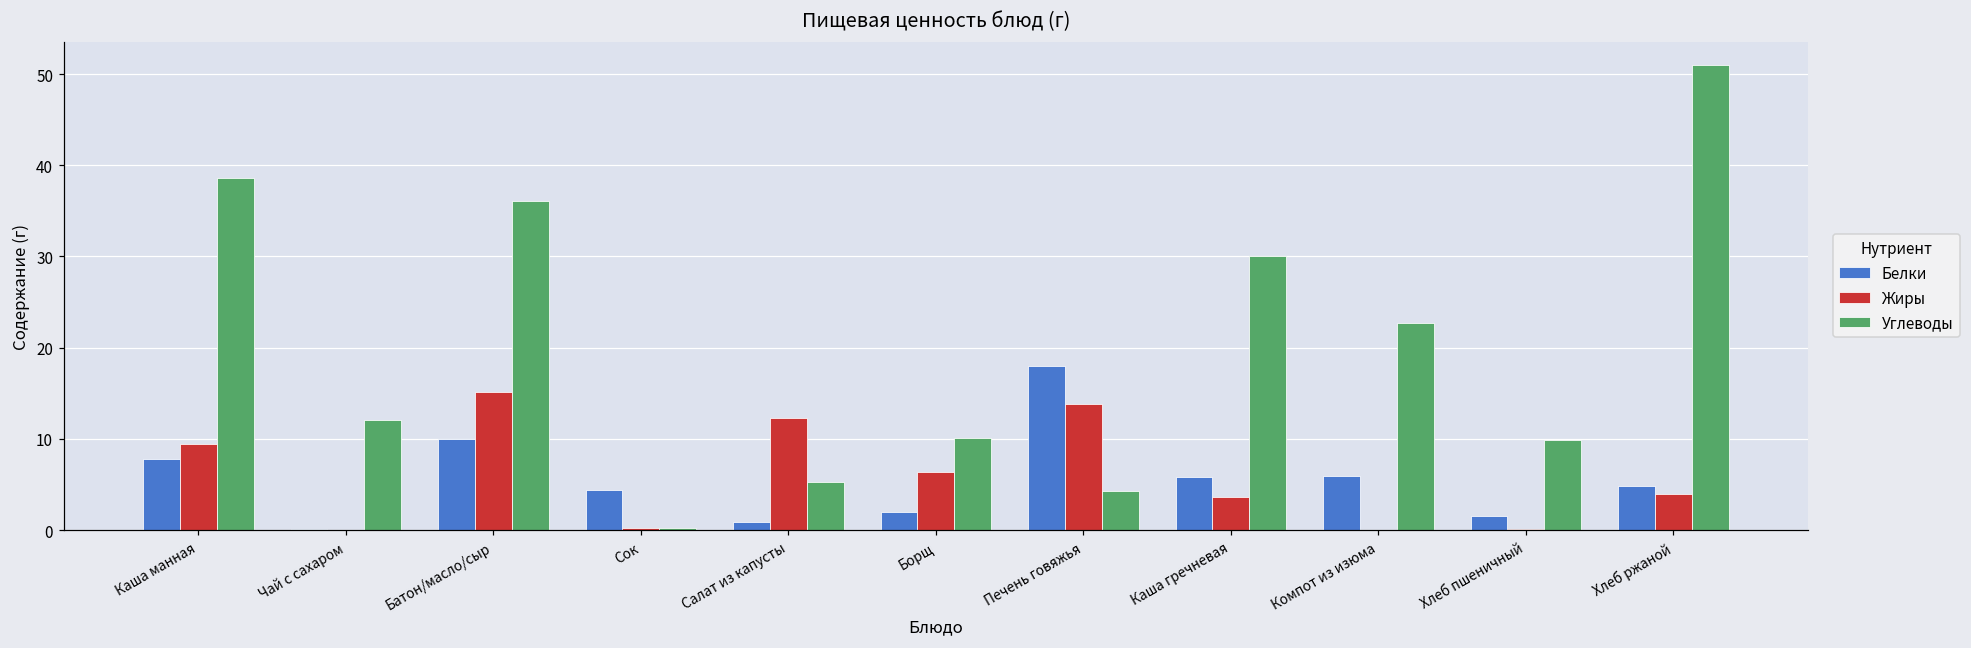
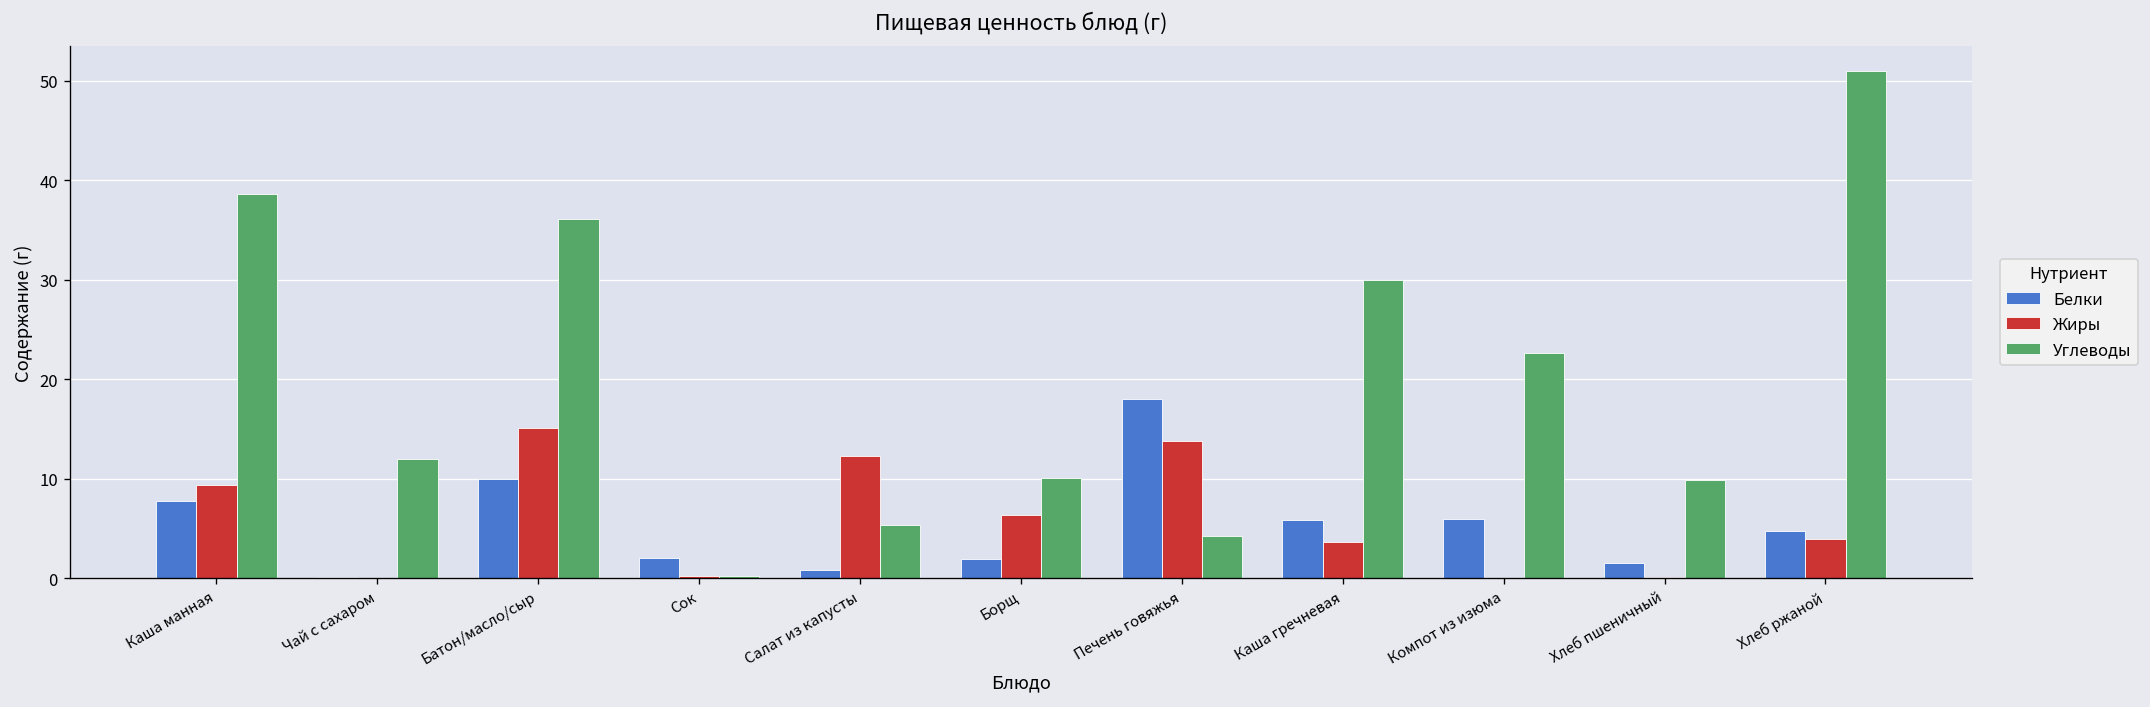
  {
    "Белки": {
      "Каша манная": 8,
      "Батон/масло/сыр": 10,
-     "Сок": 4,
+     "Сок": 2,
      "Салат из капусты": 1,
      "Борщ": 2,
      "Печень говяжья": 18,
      "Каша гречневая": 6,
      "Компот из изюма": 6,
      "Хлеб пшеничный": 2,
      "Хлеб ржаной": 5
    },
    "Жиры": {
      "Каша манная": 9,
      "Чай с сахаром": 0,
      "Батон/масло/сыр": 15,
      "Салат из капусты": 12,
      "Борщ": 6,
      "Печень говяжья": 14,
      "Каша гречневая": 4,
      "Компот из изюма": 0,
      "Хлеб ржаной": 4
    },
    "Углеводы": {
      "Каша манная": 39,
      "Чай с сахаром": 12,
      "Батон/масло/сыр": 36,
      "Салат из капусты": 5,
      "Борщ": 10,
      "Печень говяжья": 4,
      "Каша гречневая": 30,
      "Компот из изюма": 23,
      "Хлеб пшеничный": 10,
      "Хлеб ржаной": 51
    }
  }
